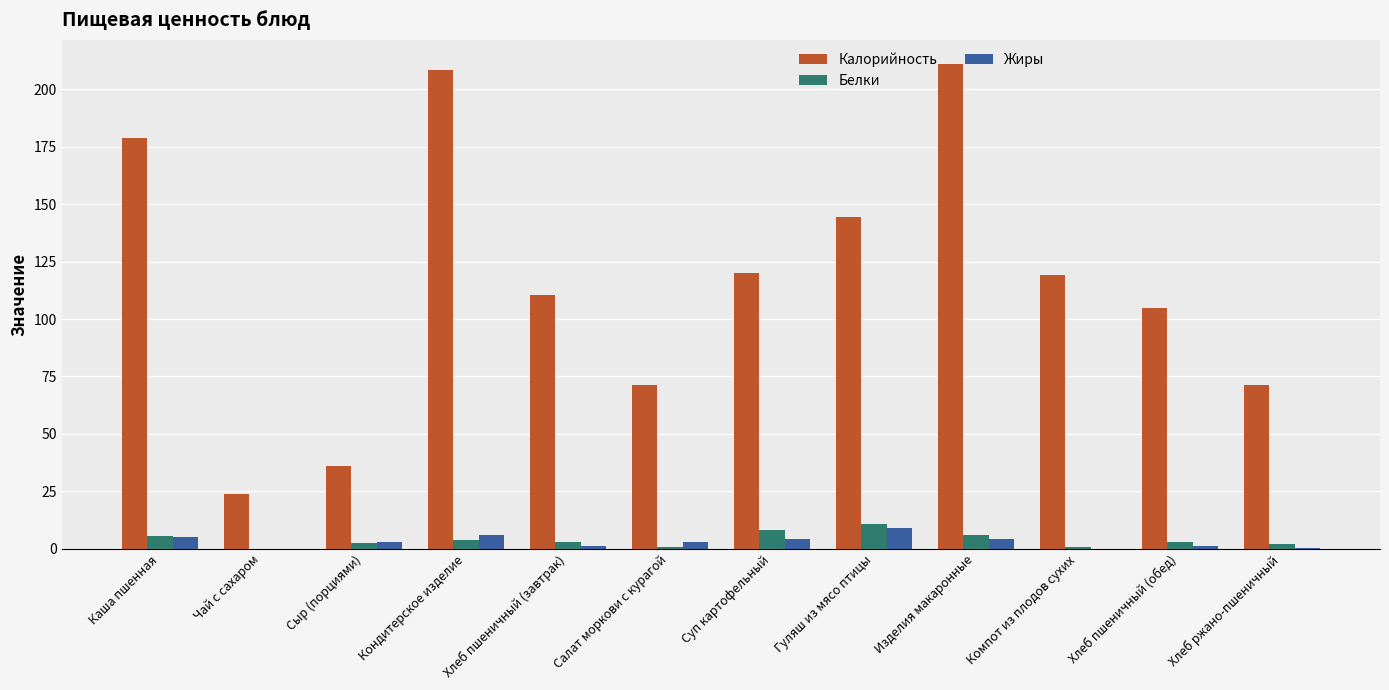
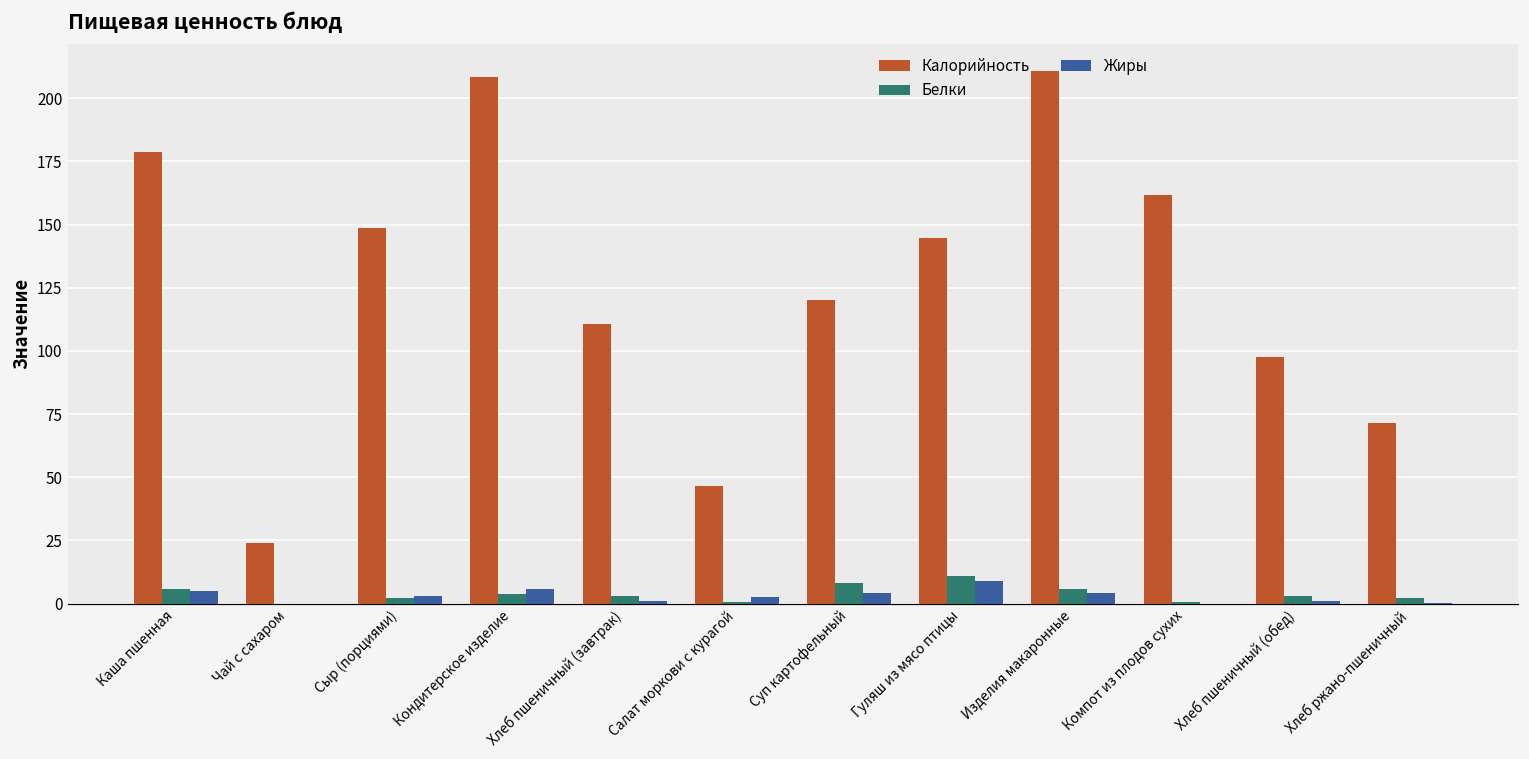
  {
    "Калорийность": {
      "Каша пшенная": 179,
      "Чай с сахаром": 24,
-     "Сыр (порциями)": 36,
+     "Сыр (порциями)": 149,
      "Кондитерское изделие": 209,
      "Хлеб пшеничный (завтрак)": 110,
-     "Салат моркови с курагой": 71,
+     "Салат моркови с курагой": 47,
      "Суп картофельный": 120,
      "Гуляш из мясо птицы": 145,
      "Изделия макаронные": 211,
-     "Компот из плодов сухих": 119,
-     "Хлеб пшеничный (обед)": 105,
+     "Компот из плодов сухих": 162,
+     "Хлеб пшеничный (обед)": 97,
      "Хлеб ржано-пшеничный": 71
    }
  }
